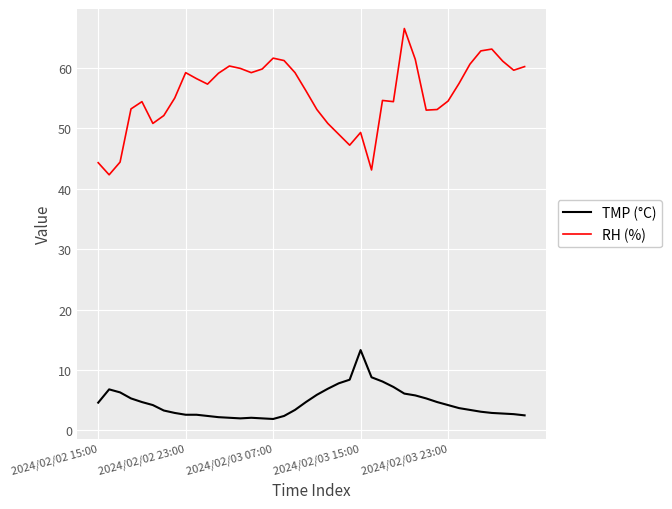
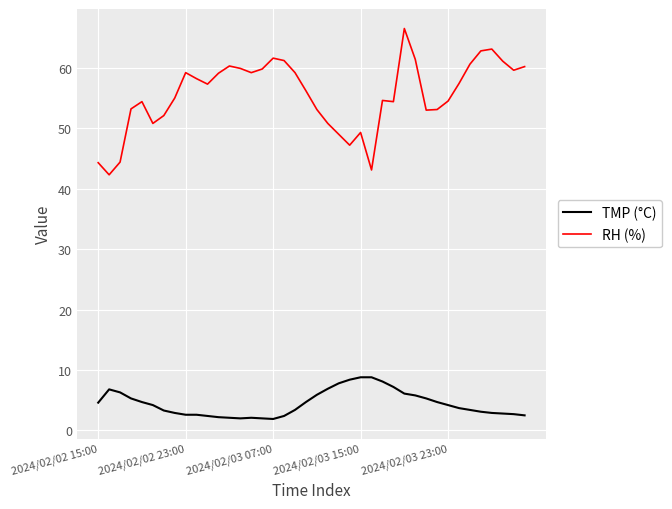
  {
    "TMP (°C)": {
      "2024/02/02 15:00": 5,
      "2024/02/02 23:00": 3,
      "2024/02/03 07:00": 2,
-     "2024/02/03 15:00": 13,
+     "2024/02/03 15:00": 9,
      "2024/02/03 23:00": 4
    },
    "RH (%)": {
      "2024/02/02 15:00": 44,
      "2024/02/02 23:00": 59,
      "2024/02/03 07:00": 62,
      "2024/02/03 15:00": 49,
      "2024/02/03 23:00": 55
    }
  }
